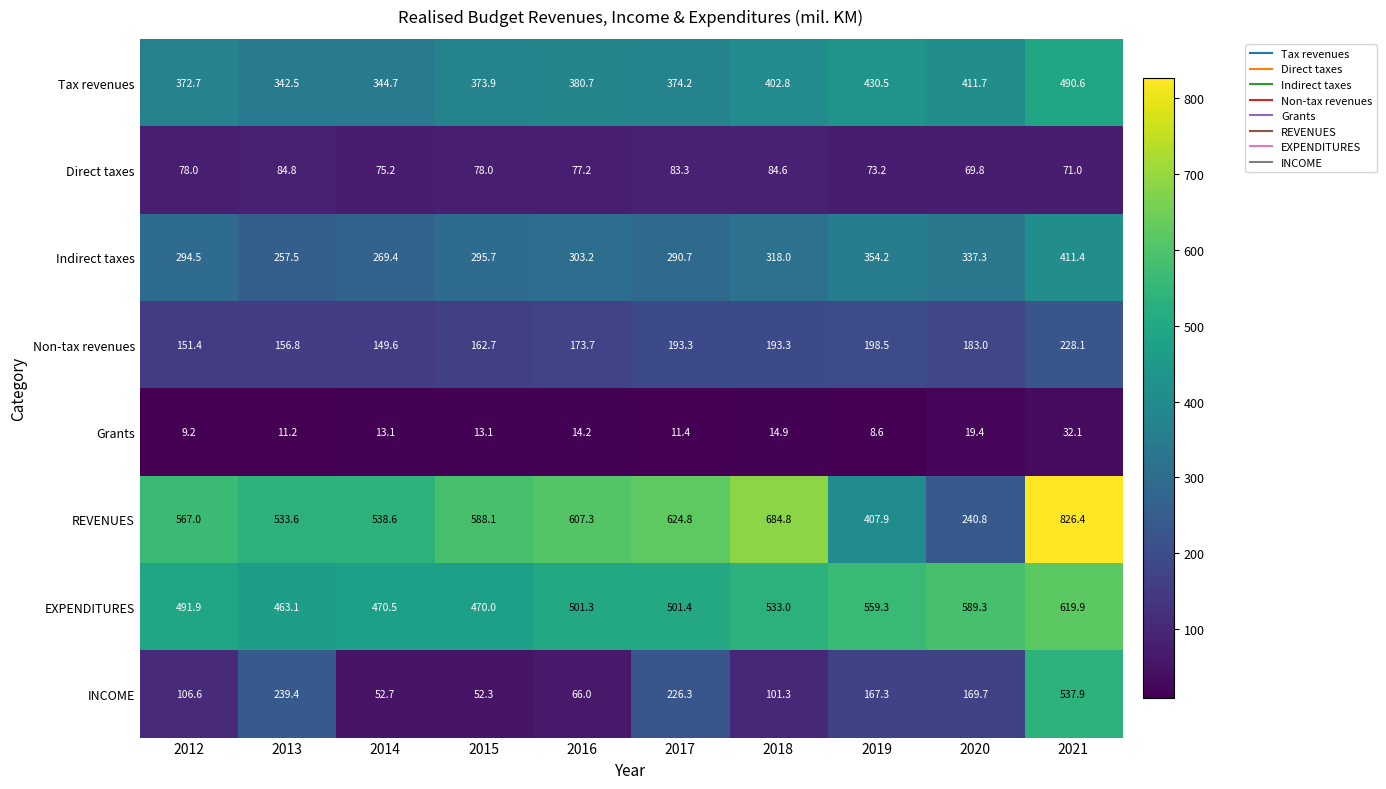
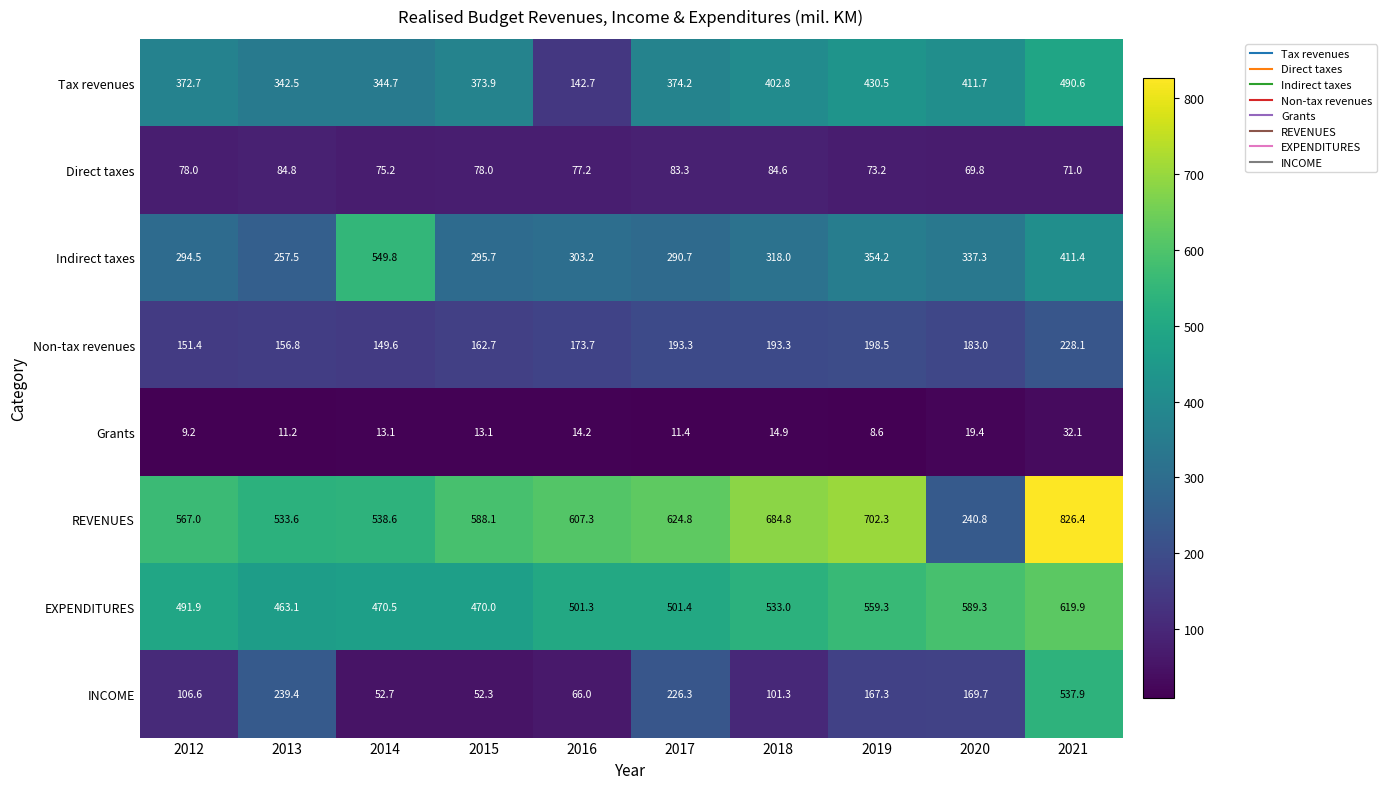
  {
    "Tax revenues": {
      "2012": 372.7,
      "2013": 342.5,
      "2014": 344.7,
      "2015": 373.9,
-     "2016": 380.7,
+     "2016": 142.7,
      "2017": 374.2,
      "2018": 402.8,
      "2019": 430.5,
      "2020": 411.7,
      "2021": 490.6
    },
    "Direct taxes": {
      "2012": 78.0,
      "2013": 84.8,
      "2014": 75.2,
      "2015": 78.0,
      "2016": 77.2,
      "2017": 83.3,
      "2018": 84.6,
      "2019": 73.2,
      "2020": 69.8,
      "2021": 71.0
    },
    "Indirect taxes": {
      "2012": 294.5,
      "2013": 257.5,
-     "2014": 269.4,
+     "2014": 549.8,
      "2015": 295.7,
      "2016": 303.2,
      "2017": 290.7,
      "2018": 318.0,
      "2019": 354.2,
      "2020": 337.3,
      "2021": 411.4
    },
    "Non-tax revenues": {
      "2012": 151.4,
      "2013": 156.8,
      "2014": 149.6,
      "2015": 162.7,
      "2016": 173.7,
      "2017": 193.3,
      "2018": 193.3,
      "2019": 198.5,
      "2020": 183.0,
      "2021": 228.1
    },
    "Grants": {
      "2012": 9.2,
      "2013": 11.2,
      "2014": 13.1,
      "2015": 13.1,
      "2016": 14.2,
      "2017": 11.4,
      "2018": 14.9,
      "2019": 8.6,
      "2020": 19.4,
      "2021": 32.1
    },
    "REVENUES": {
      "2012": 567.0,
      "2013": 533.6,
      "2014": 538.6,
      "2015": 588.1,
      "2016": 607.3,
      "2017": 624.8,
      "2018": 684.8,
-     "2019": 407.9,
+     "2019": 702.3,
      "2020": 240.8,
      "2021": 826.4
    },
    "EXPENDITURES": {
      "2012": 491.9,
      "2013": 463.1,
      "2014": 470.5,
      "2015": 470.0,
      "2016": 501.3,
      "2017": 501.4,
      "2018": 533.0,
      "2019": 559.3,
      "2020": 589.3,
      "2021": 619.9
    },
    "INCOME": {
      "2012": 106.6,
      "2013": 239.4,
      "2014": 52.7,
      "2015": 52.3,
      "2016": 66.0,
      "2017": 226.3,
      "2018": 101.3,
      "2019": 167.3,
      "2020": 169.7,
      "2021": 537.9
    }
  }
